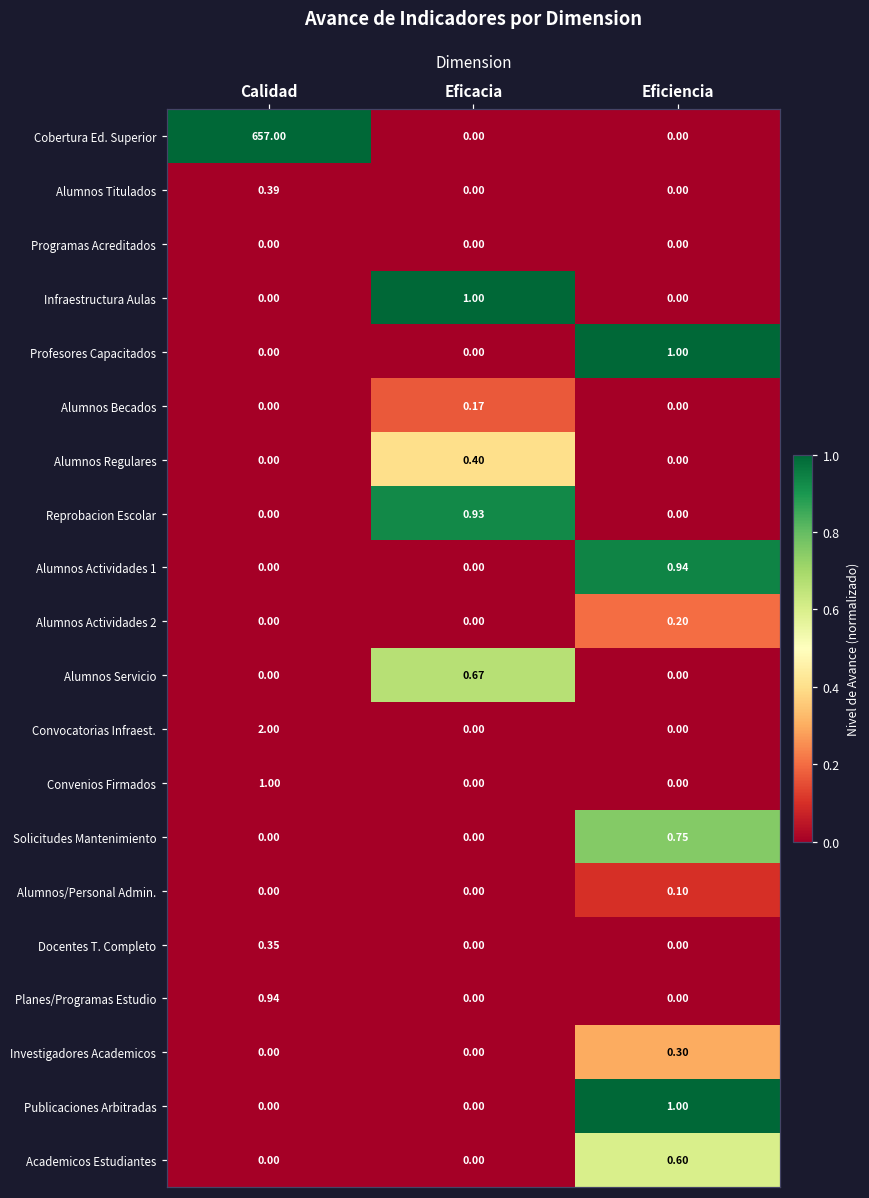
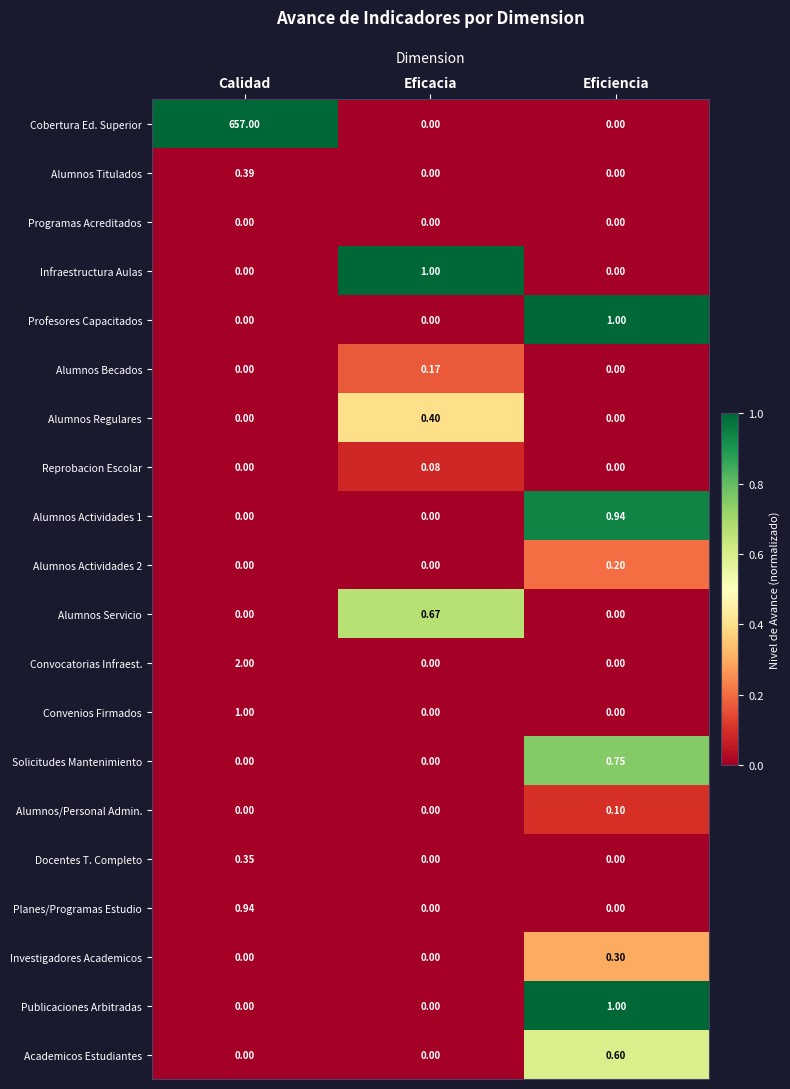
  {
    "Cobertura Ed. Superior": {
      "Calidad": 657.00,
      "Eficacia": 0.00,
      "Eficiencia": 0.00
    },
    "Alumnos Titulados": {
      "Calidad": 0.39,
      "Eficacia": 0.00,
      "Eficiencia": 0.00
    },
    "Programas Acreditados": {
      "Calidad": 0.00,
      "Eficacia": 0.00,
      "Eficiencia": 0.00
    },
    "Infraestructura Aulas": {
      "Calidad": 0.00,
      "Eficacia": 1.00,
      "Eficiencia": 0.00
    },
    "Profesores Capacitados": {
      "Calidad": 0.00,
      "Eficacia": 0.00,
      "Eficiencia": 1.00
    },
    "Alumnos Becados": {
      "Calidad": 0.00,
      "Eficacia": 0.17,
      "Eficiencia": 0.00
    },
    "Alumnos Regulares": {
      "Calidad": 0.00,
      "Eficacia": 0.40,
      "Eficiencia": 0.00
    },
    "Reprobacion Escolar": {
      "Calidad": 0.00,
-     "Eficacia": 0.93,
+     "Eficacia": 0.08,
      "Eficiencia": 0.00
    },
    "Alumnos Actividades 1": {
      "Calidad": 0.00,
      "Eficacia": 0.00,
      "Eficiencia": 0.94
    },
    "Alumnos Actividades 2": {
      "Calidad": 0.00,
      "Eficacia": 0.00,
      "Eficiencia": 0.20
    },
    "Alumnos Servicio": {
      "Calidad": 0.00,
      "Eficacia": 0.67,
      "Eficiencia": 0.00
    },
    "Convocatorias Infraest.": {
      "Calidad": 2.00,
      "Eficacia": 0.00,
      "Eficiencia": 0.00
    },
    "Convenios Firmados": {
      "Calidad": 1.00,
      "Eficacia": 0.00,
      "Eficiencia": 0.00
    },
    "Solicitudes Mantenimiento": {
      "Calidad": 0.00,
      "Eficacia": 0.00,
      "Eficiencia": 0.75
    },
    "Alumnos/Personal Admin.": {
      "Calidad": 0.00,
      "Eficacia": 0.00,
      "Eficiencia": 0.10
    },
    "Docentes T. Completo": {
      "Calidad": 0.35,
      "Eficacia": 0.00,
      "Eficiencia": 0.00
    },
    "Planes/Programas Estudio": {
      "Calidad": 0.94,
      "Eficacia": 0.00,
      "Eficiencia": 0.00
    },
    "Investigadores Academicos": {
      "Calidad": 0.00,
      "Eficacia": 0.00,
      "Eficiencia": 0.30
    },
    "Publicaciones Arbitradas": {
      "Calidad": 0.00,
      "Eficacia": 0.00,
      "Eficiencia": 1.00
    },
    "Academicos Estudiantes": {
      "Calidad": 0.00,
      "Eficacia": 0.00,
      "Eficiencia": 0.60
    }
  }
